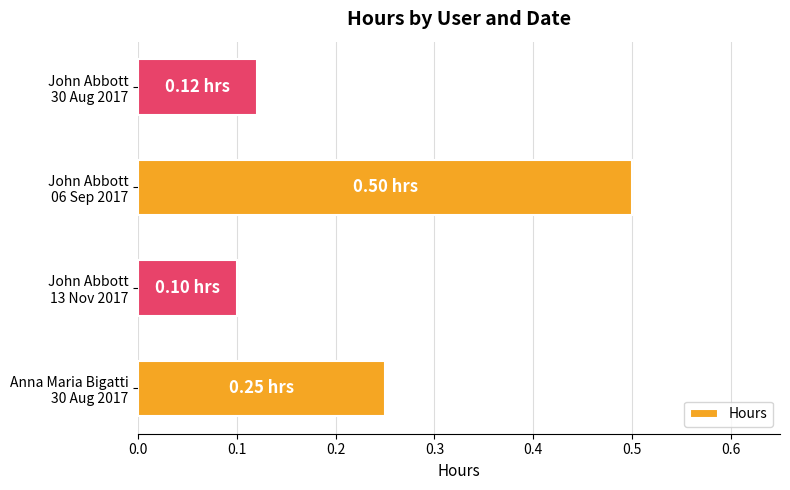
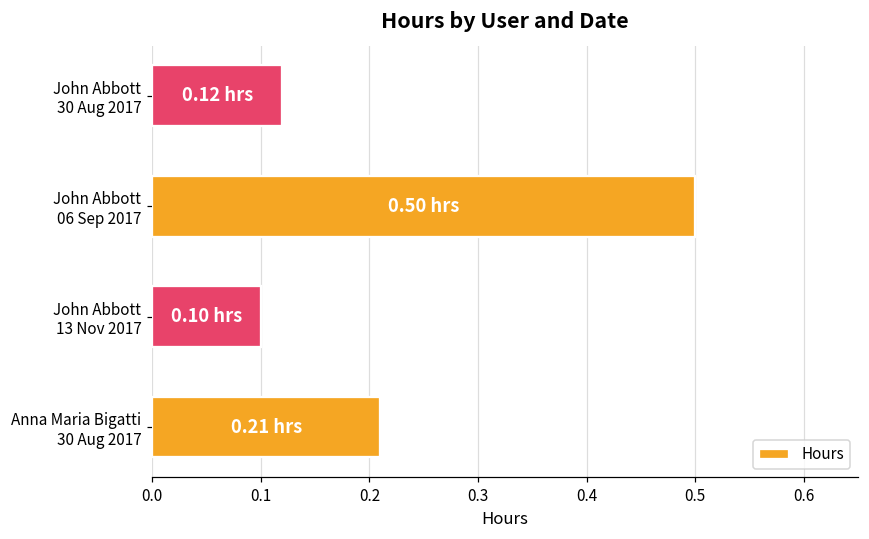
  {
    "John Abbott 30 Aug 2017": 0.12,
    "John Abbott 06 Sep 2017": 0.50,
    "John Abbott 13 Nov 2017": 0.10,
-   "Anna Maria Bigatti 30 Aug 2017": 0.25
+   "Anna Maria Bigatti 30 Aug 2017": 0.21
  }
